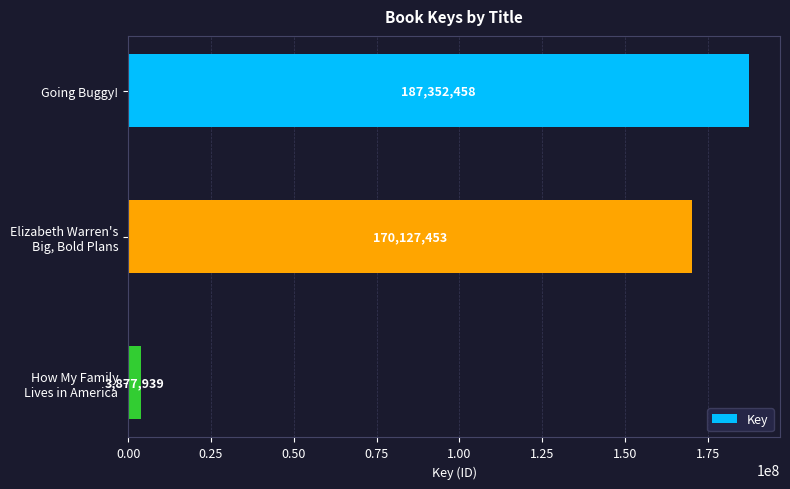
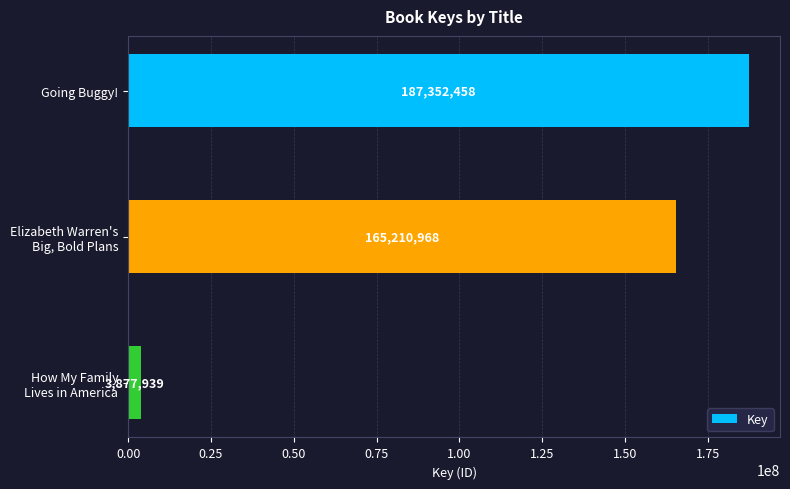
  {
    "Going Buggy!": "187,352,458",
-   "Elizabeth Warren's Big, Bold Plans": "170,127,453",
+   "Elizabeth Warren's Big, Bold Plans": "165,210,968",
    "How My Family Lives in America": "3,877,939"
  }
